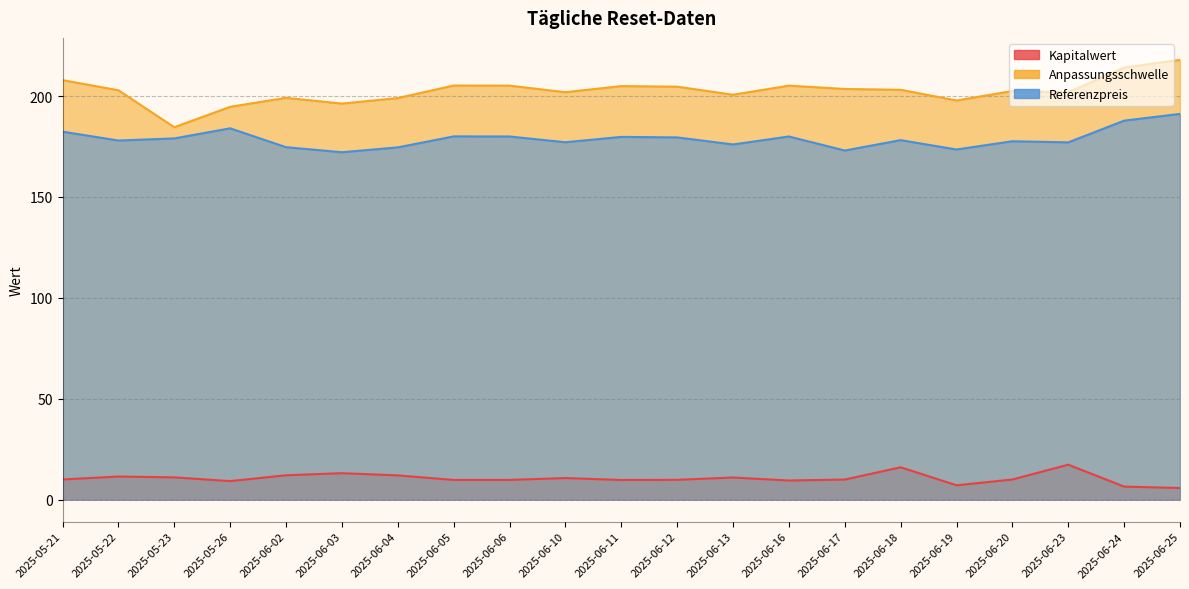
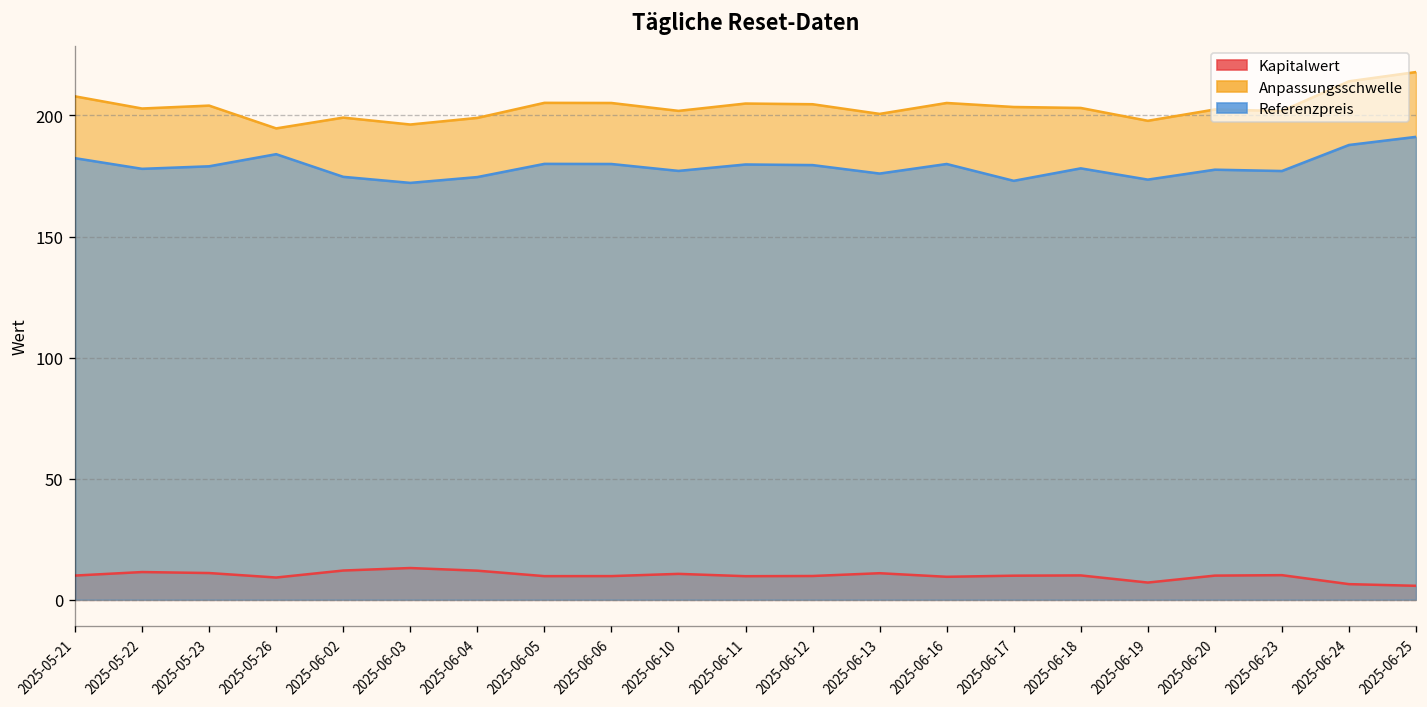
  {
    "Kapitalwert": {
      "2025-05-21": 10,
      "2025-05-22": 11,
      "2025-05-23": 11,
      "2025-05-26": 9,
      "2025-06-02": 12,
      "2025-06-03": 13,
      "2025-06-04": 12,
      "2025-06-05": 10,
      "2025-06-06": 10,
      "2025-06-10": 11,
      "2025-06-11": 10,
      "2025-06-12": 10,
      "2025-06-13": 11,
      "2025-06-16": 9,
      "2025-06-17": 10,
-     "2025-06-18": 16,
+     "2025-06-18": 10,
      "2025-06-19": 7,
      "2025-06-20": 10,
-     "2025-06-23": 17,
+     "2025-06-23": 10,
      "2025-06-24": 6,
      "2025-06-25": 6
    },
    "Anpassungsschwelle": {
      "2025-05-21": 208,
      "2025-05-22": 203,
-     "2025-05-23": 185,
+     "2025-05-23": 204,
      "2025-05-26": 195,
      "2025-06-02": 199,
      "2025-06-03": 196,
      "2025-06-04": 199,
      "2025-06-05": 205,
      "2025-06-06": 205,
      "2025-06-10": 202,
      "2025-06-11": 205,
      "2025-06-12": 205,
      "2025-06-13": 201,
      "2025-06-16": 205,
      "2025-06-17": 203,
      "2025-06-18": 203,
      "2025-06-19": 198,
      "2025-06-25": 218
    },
    "Referenzpreis": {
      "2025-05-21": 182,
      "2025-05-22": 178,
      "2025-05-23": 179,
      "2025-05-26": 184,
      "2025-06-02": 175,
      "2025-06-03": 172,
      "2025-06-04": 175,
      "2025-06-05": 180,
      "2025-06-06": 180,
      "2025-06-10": 177,
      "2025-06-11": 180,
      "2025-06-12": 180,
      "2025-06-13": 176,
      "2025-06-16": 180,
      "2025-06-17": 173,
      "2025-06-18": 178,
      "2025-06-19": 174,
      "2025-06-20": 178,
      "2025-06-23": 177,
      "2025-06-24": 188,
      "2025-06-25": 191
    }
  }
